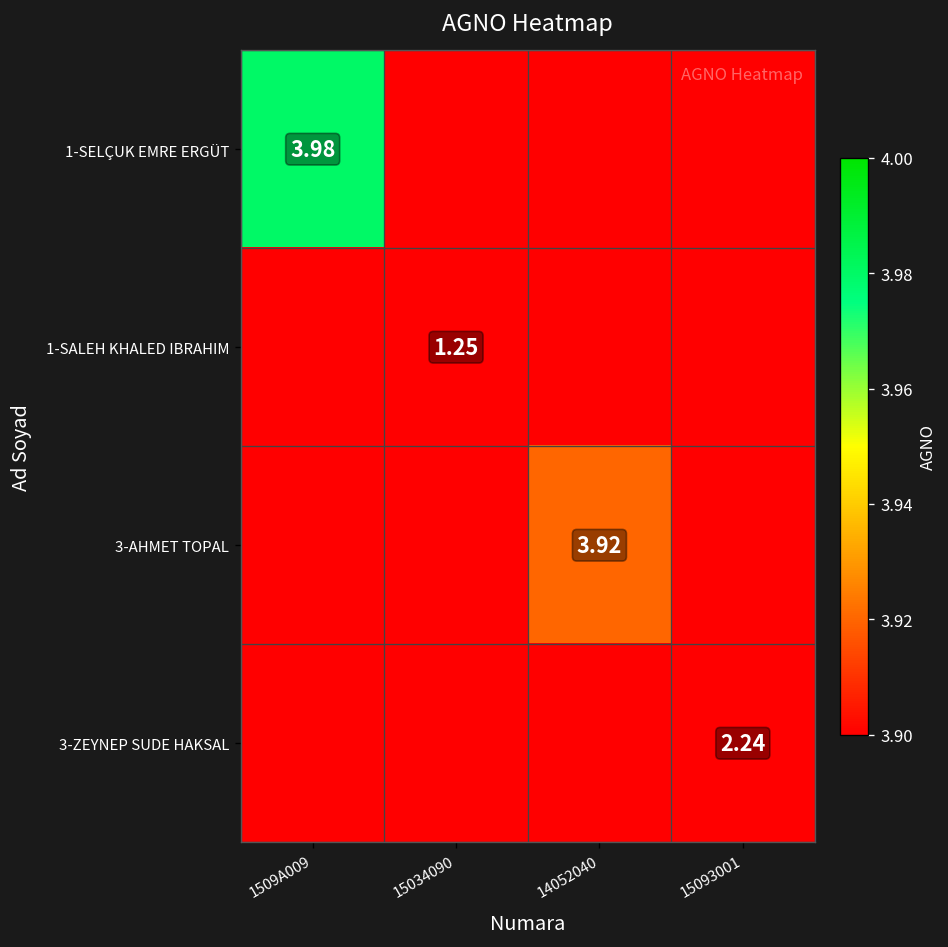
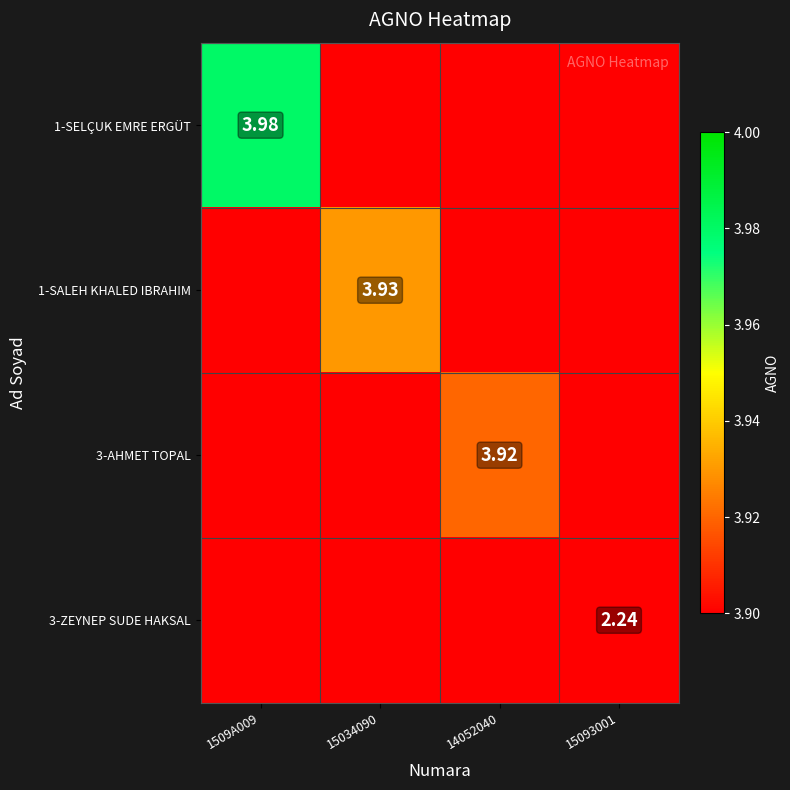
  {
    "1-SALEH KHALED IBRAHIM": {
-     "15034090": 1.25
+     "15034090": 3.93
    }
  }
